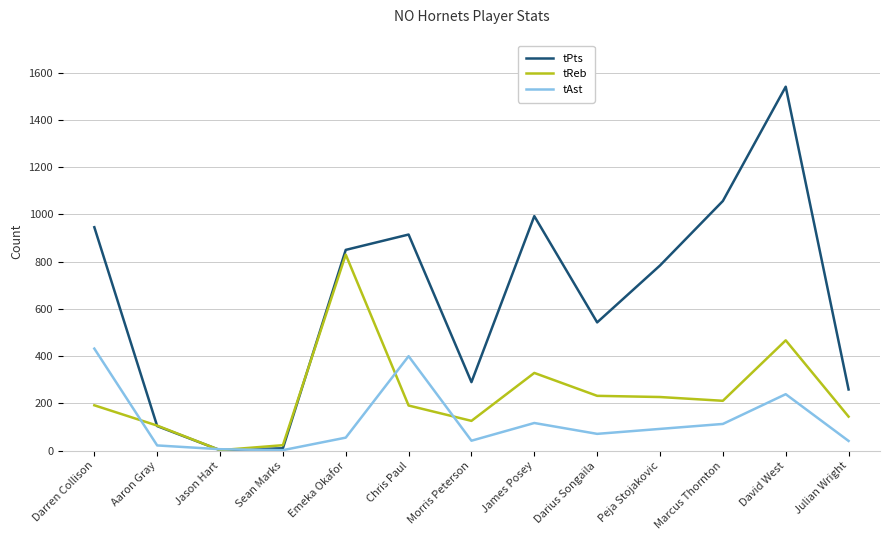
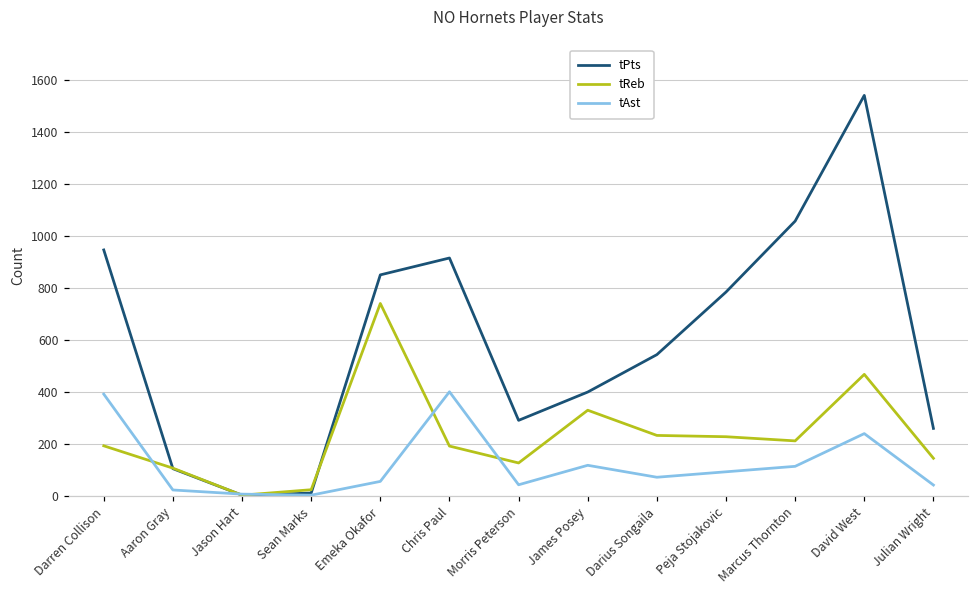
  {
    "tPts": {
      "Darren Collison": 950,
      "Emeka Okafor": 850,
      "Chris Paul": 920,
      "Morris Peterson": 290,
-     "James Posey": 990,
+     "James Posey": 400,
      "Darius Songaila": 540,
      "Peja Stojakovic": 780,
      "Marcus Thornton": 1060,
      "David West": 1540,
      "Julian Wright": 260
    },
    "tReb": {
      "Darren Collison": 190,
      "Sean Marks": 20,
-     "Emeka Okafor": 830,
+     "Emeka Okafor": 740,
      "Chris Paul": 190,
      "Morris Peterson": 130,
      "James Posey": 330,
      "Darius Songaila": 230,
      "Peja Stojakovic": 230,
      "Marcus Thornton": 210,
      "David West": 470,
      "Julian Wright": 140
    },
    "tAst": {
-     "Darren Collison": 430,
+     "Darren Collison": 390,
      "Aaron Gray": 20,
      "Emeka Okafor": 60,
      "Chris Paul": 400,
      "Morris Peterson": 40,
      "James Posey": 120,
      "Darius Songaila": 70,
      "Peja Stojakovic": 90,
      "Marcus Thornton": 110,
      "David West": 240,
      "Julian Wright": 40
    }
  }
